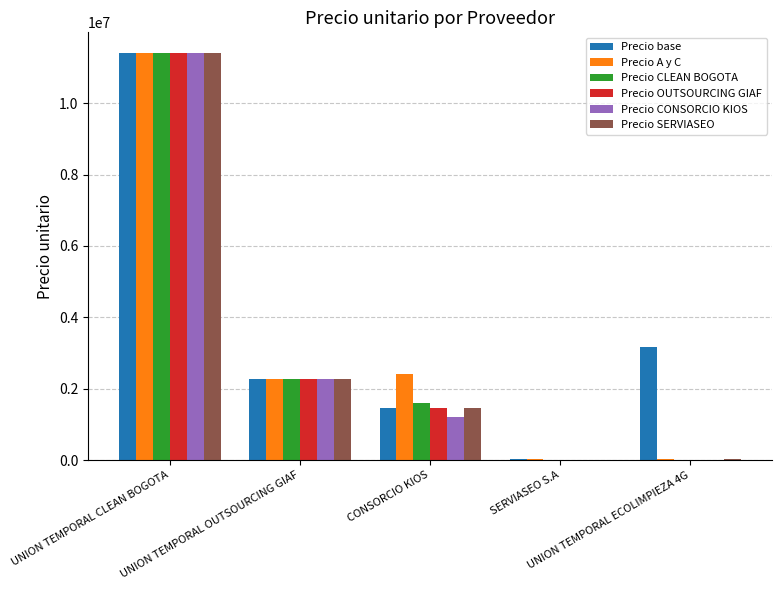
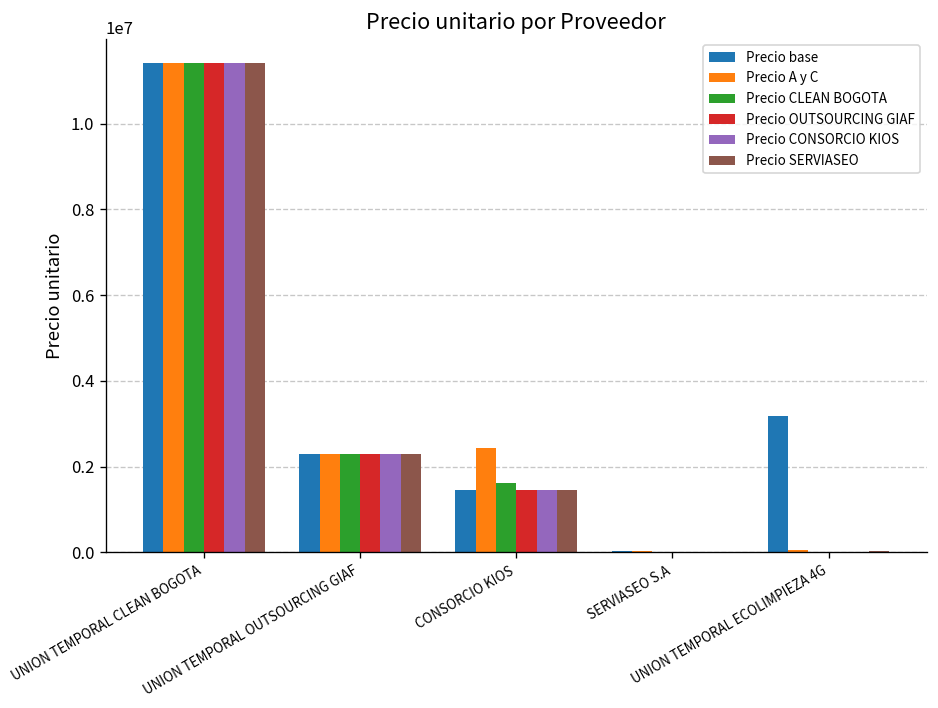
  {
    "Precio base": {
      "UNION TEMPORAL CLEAN BOGOTA": 11400000,
      "UNION TEMPORAL OUTSOURCING GIAF": 2300000,
      "CONSORCIO KIOS": 1500000,
      "UNION TEMPORAL ECOLIMPIEZA 4G": 3200000
    },
    "Precio A y C": {
      "UNION TEMPORAL CLEAN BOGOTA": 11400000,
      "UNION TEMPORAL OUTSOURCING GIAF": 2300000,
      "CONSORCIO KIOS": 2400000
    },
    "Precio CLEAN BOGOTA": {
      "UNION TEMPORAL CLEAN BOGOTA": 11400000,
      "UNION TEMPORAL OUTSOURCING GIAF": 2300000,
      "CONSORCIO KIOS": 1600000
    },
    "Precio OUTSOURCING GIAF": {
      "UNION TEMPORAL CLEAN BOGOTA": 11400000,
      "UNION TEMPORAL OUTSOURCING GIAF": 2300000,
      "CONSORCIO KIOS": 1500000
    },
    "Precio CONSORCIO KIOS": {
      "UNION TEMPORAL CLEAN BOGOTA": 11400000,
      "UNION TEMPORAL OUTSOURCING GIAF": 2300000,
-     "CONSORCIO KIOS": 1200000
+     "CONSORCIO KIOS": 1500000
    },
    "Precio SERVIASEO": {
      "UNION TEMPORAL CLEAN BOGOTA": 11400000,
      "UNION TEMPORAL OUTSOURCING GIAF": 2300000,
      "CONSORCIO KIOS": 1500000
    }
  }
